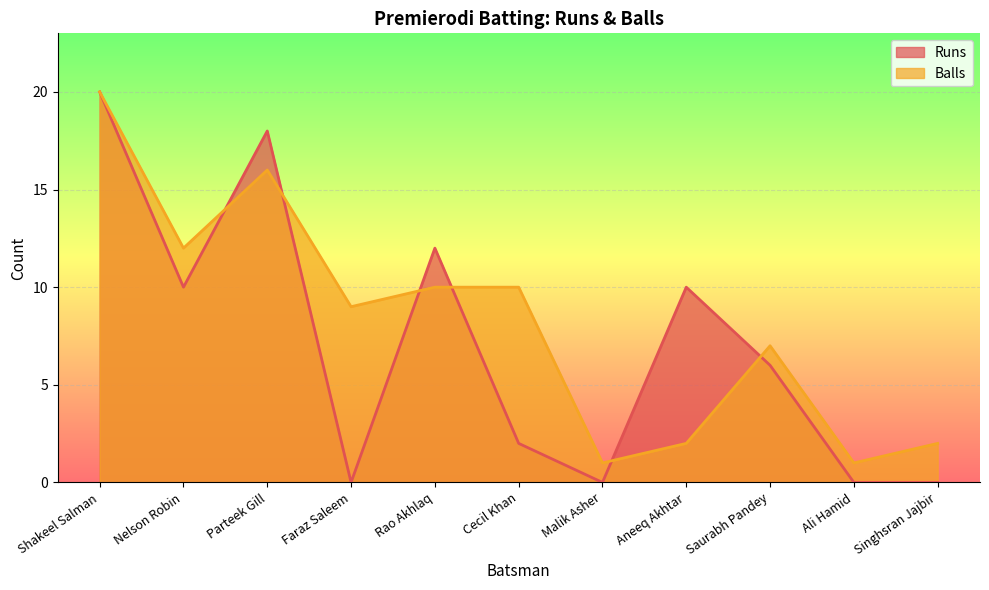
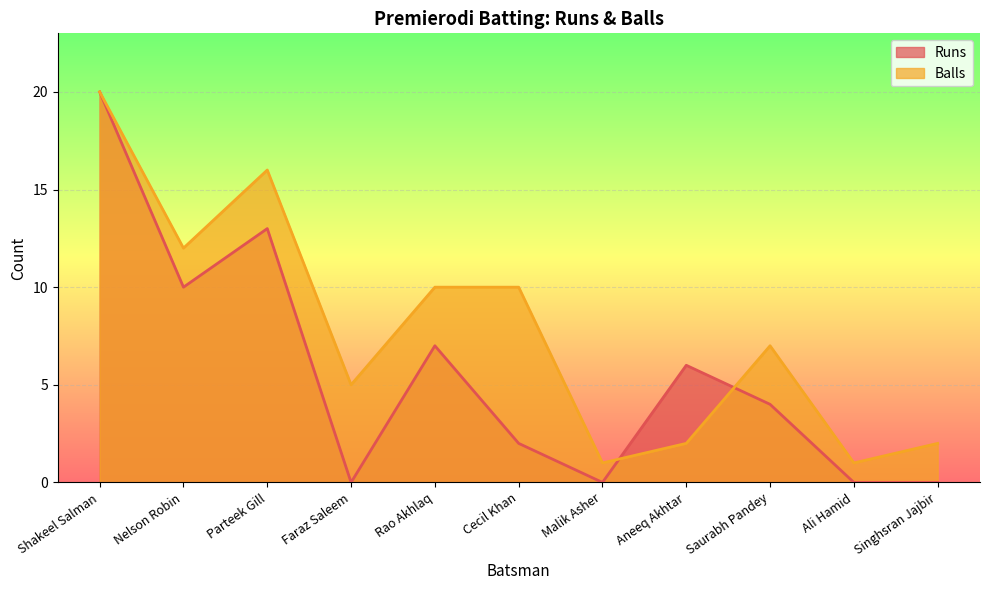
  {
    "Runs": {
      "Nelson Robin": 10,
-     "Parteek Gill": 18,
+     "Parteek Gill": 13,
      "Faraz Saleem": 0,
-     "Rao Akhlaq": 12,
+     "Rao Akhlaq": 7,
      "Cecil Khan": 2,
      "Malik Asher": 0,
-     "Aneeq Akhtar": 10,
-     "Saurabh Pandey": 6,
+     "Aneeq Akhtar": 6,
+     "Saurabh Pandey": 4,
      "Ali Hamid": 0,
      "Singhsran Jajbir": 0
    },
    "Balls": {
      "Nelson Robin": 12,
      "Parteek Gill": 16,
-     "Faraz Saleem": 9,
+     "Faraz Saleem": 5,
      "Rao Akhlaq": 10,
      "Cecil Khan": 10,
      "Malik Asher": 1,
      "Aneeq Akhtar": 2,
      "Saurabh Pandey": 7,
      "Ali Hamid": 1,
      "Singhsran Jajbir": 2
    }
  }
